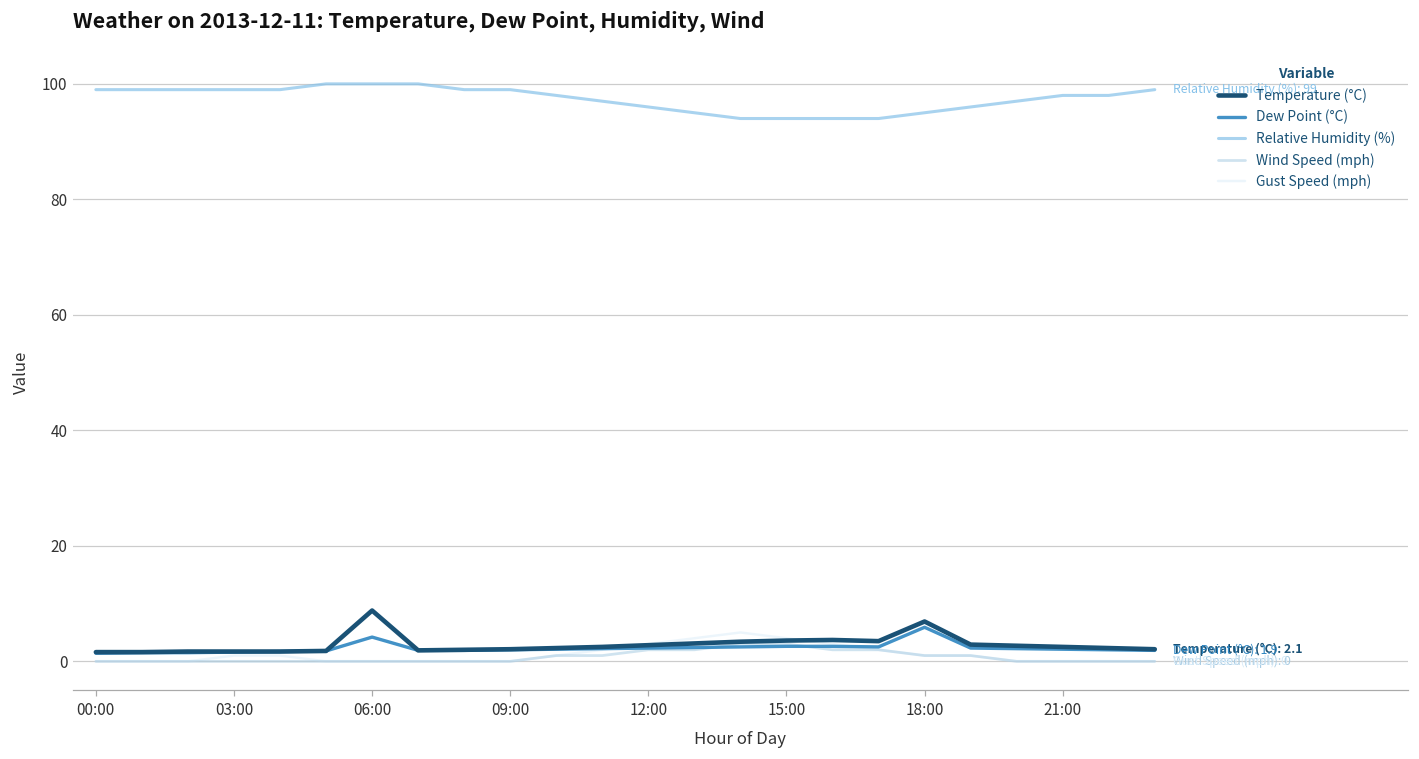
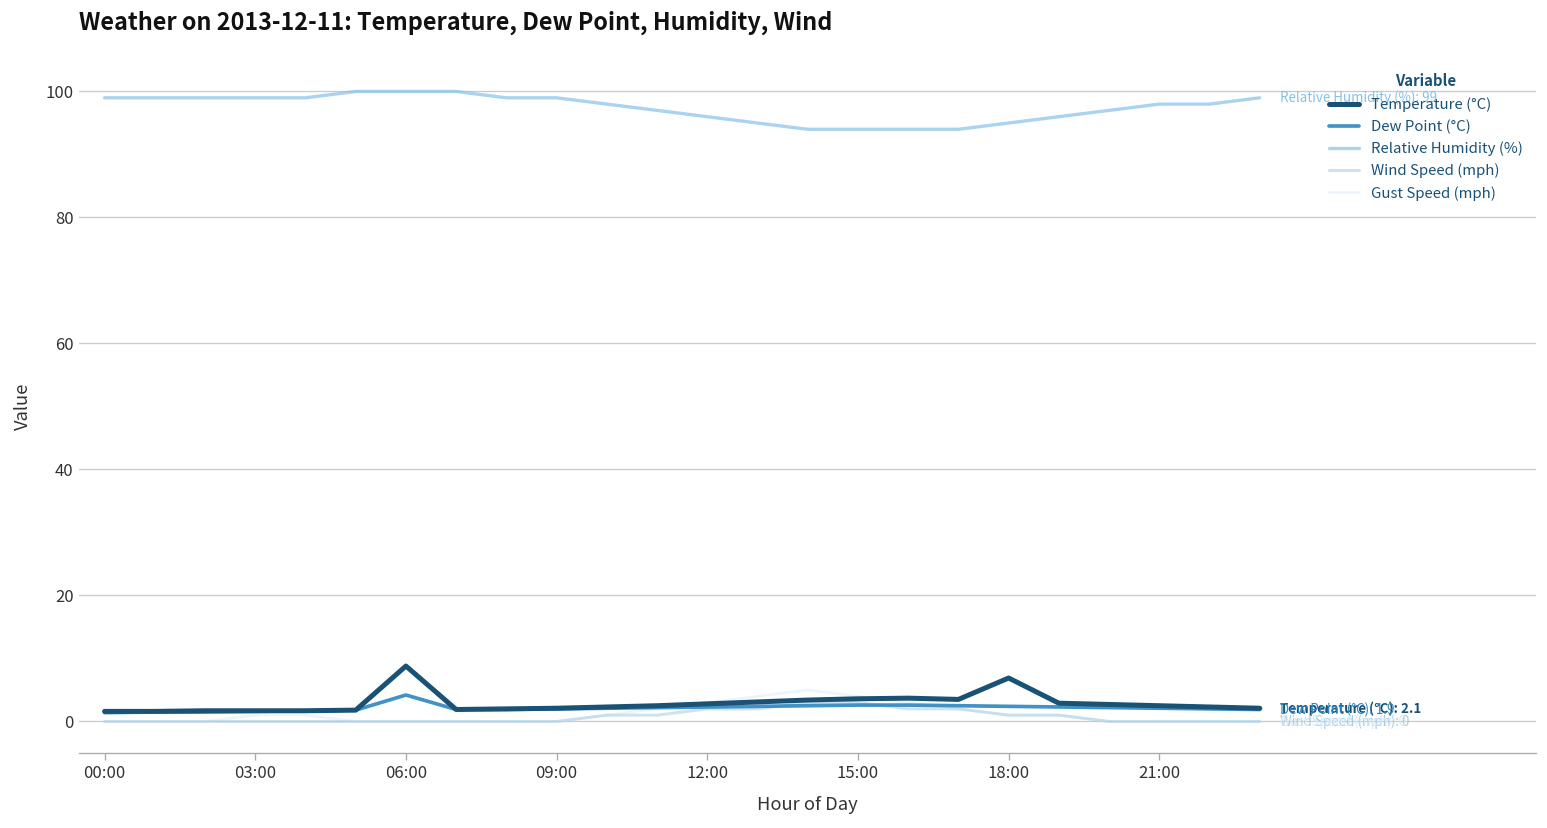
  {
    "Temperature (°C)": {
      "06:00": 9,
      "18:00": 7
    },
    "Dew Point (°C)": {
      "06:00": 4,
-     "18:00": 6
+     "18:00": 2
    }
  }
